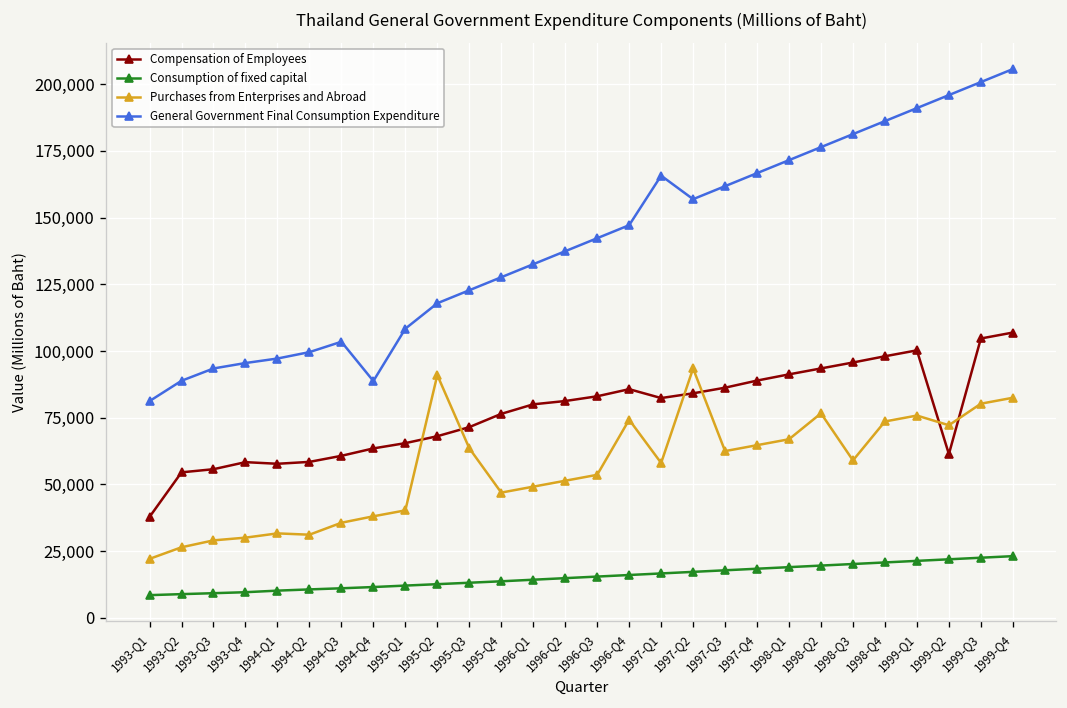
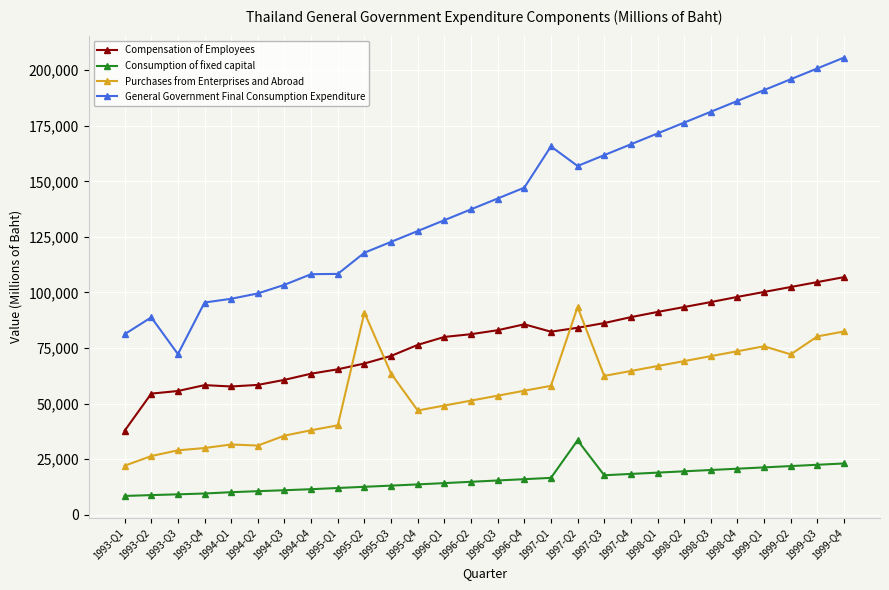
  {
    "Compensation of Employees": {
      "1993-Q1": "38,000",
      "1993-Q2": "54,000",
      "1993-Q3": "56,000",
      "1993-Q4": "58,000",
      "1994-Q1": "58,000",
      "1994-Q2": "58,000",
      "1994-Q3": "61,000",
      "1994-Q4": "63,000",
      "1995-Q1": "65,000",
      "1995-Q2": "68,000",
      "1995-Q3": "71,000",
      "1995-Q4": "76,000",
      "1996-Q1": "80,000",
      "1996-Q2": "81,000",
      "1996-Q3": "83,000",
      "1996-Q4": "86,000",
      "1997-Q1": "82,000",
      "1997-Q2": "84,000",
      "1997-Q3": "86,000",
      "1997-Q4": "89,000",
      "1998-Q1": "91,000",
      "1998-Q2": "93,000",
      "1998-Q3": "96,000",
      "1998-Q4": "98,000",
      "1999-Q1": "100,000",
-     "1999-Q2": "61,000",
+     "1999-Q2": "102,000",
      "1999-Q3": "105,000",
      "1999-Q4": "107,000"
    },
    "Consumption of fixed capital": {
      "1993-Q1": "8,000",
      "1993-Q2": "9,000",
      "1993-Q3": "9,000",
      "1993-Q4": "10,000",
      "1994-Q1": "10,000",
      "1994-Q2": "11,000",
      "1994-Q3": "11,000",
      "1994-Q4": "11,000",
      "1995-Q1": "12,000",
      "1995-Q2": "13,000",
      "1995-Q3": "13,000",
      "1995-Q4": "14,000",
      "1996-Q1": "14,000",
      "1996-Q2": "15,000",
      "1996-Q3": "15,000",
      "1996-Q4": "16,000",
      "1997-Q1": "17,000",
-     "1997-Q2": "17,000",
+     "1997-Q2": "33,000",
      "1997-Q3": "18,000",
      "1997-Q4": "18,000",
      "1998-Q1": "19,000",
      "1998-Q2": "20,000",
      "1998-Q3": "20,000",
      "1998-Q4": "21,000",
      "1999-Q1": "21,000",
      "1999-Q2": "22,000",
      "1999-Q3": "22,000",
      "1999-Q4": "23,000"
    },
    "Purchases from Enterprises and Abroad": {
      "1993-Q1": "22,000",
      "1993-Q2": "26,000",
      "1993-Q3": "29,000",
      "1993-Q4": "30,000",
      "1994-Q1": "32,000",
      "1994-Q2": "31,000",
      "1994-Q3": "36,000",
      "1994-Q4": "38,000",
      "1995-Q1": "40,000",
      "1995-Q2": "91,000",
      "1995-Q3": "64,000",
      "1995-Q4": "47,000",
      "1996-Q1": "49,000",
      "1996-Q2": "51,000",
      "1996-Q3": "54,000",
-     "1996-Q4": "74,000",
+     "1996-Q4": "56,000",
      "1997-Q1": "58,000",
      "1997-Q2": "93,000",
      "1997-Q3": "62,000",
      "1997-Q4": "65,000",
      "1998-Q1": "67,000",
-     "1998-Q2": "77,000",
-     "1998-Q3": "59,000",
+     "1998-Q2": "69,000",
+     "1998-Q3": "71,000",
      "1998-Q4": "74,000",
      "1999-Q1": "76,000",
      "1999-Q2": "72,000",
      "1999-Q3": "80,000",
      "1999-Q4": "82,000"
    },
    "General Government Final Consumption Expenditure": {
      "1993-Q1": "81,000",
      "1993-Q2": "89,000",
-     "1993-Q3": "93,000",
+     "1993-Q3": "72,000",
      "1993-Q4": "95,000",
      "1994-Q1": "97,000",
      "1994-Q2": "100,000",
      "1994-Q3": "103,000",
-     "1994-Q4": "89,000",
+     "1994-Q4": "108,000",
      "1995-Q1": "108,000",
      "1995-Q2": "118,000",
      "1995-Q3": "123,000",
      "1995-Q4": "128,000",
      "1996-Q1": "133,000",
      "1996-Q2": "137,000",
      "1996-Q3": "142,000",
      "1996-Q4": "147,000",
      "1997-Q1": "166,000",
      "1997-Q2": "157,000",
      "1997-Q3": "162,000",
      "1997-Q4": "167,000",
      "1998-Q1": "172,000",
      "1998-Q2": "176,000",
      "1998-Q3": "181,000",
      "1998-Q4": "186,000",
      "1999-Q1": "191,000",
      "1999-Q2": "196,000",
      "1999-Q3": "201,000",
      "1999-Q4": "206,000"
    }
  }
